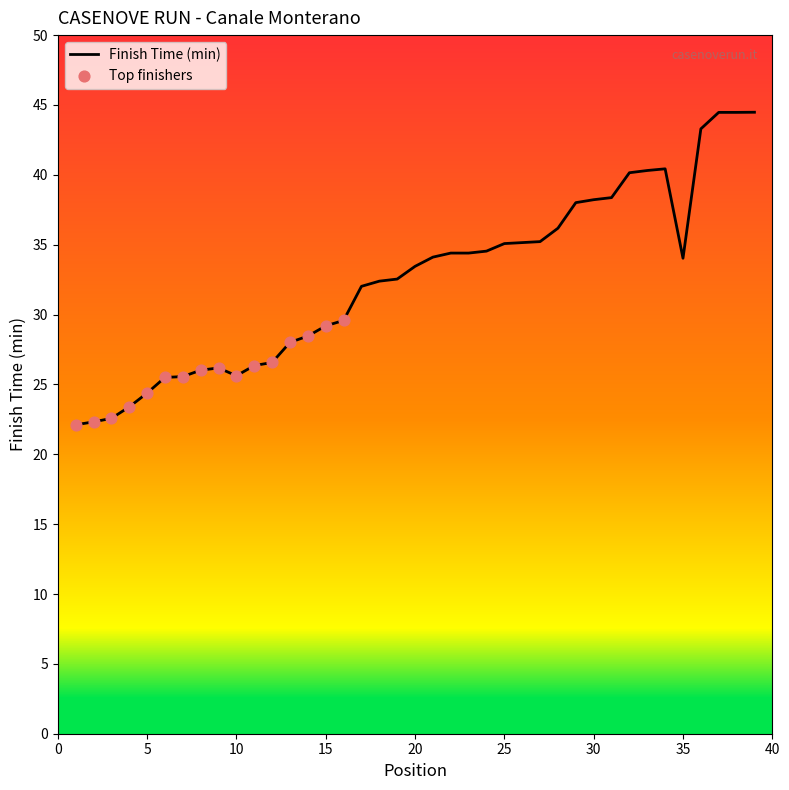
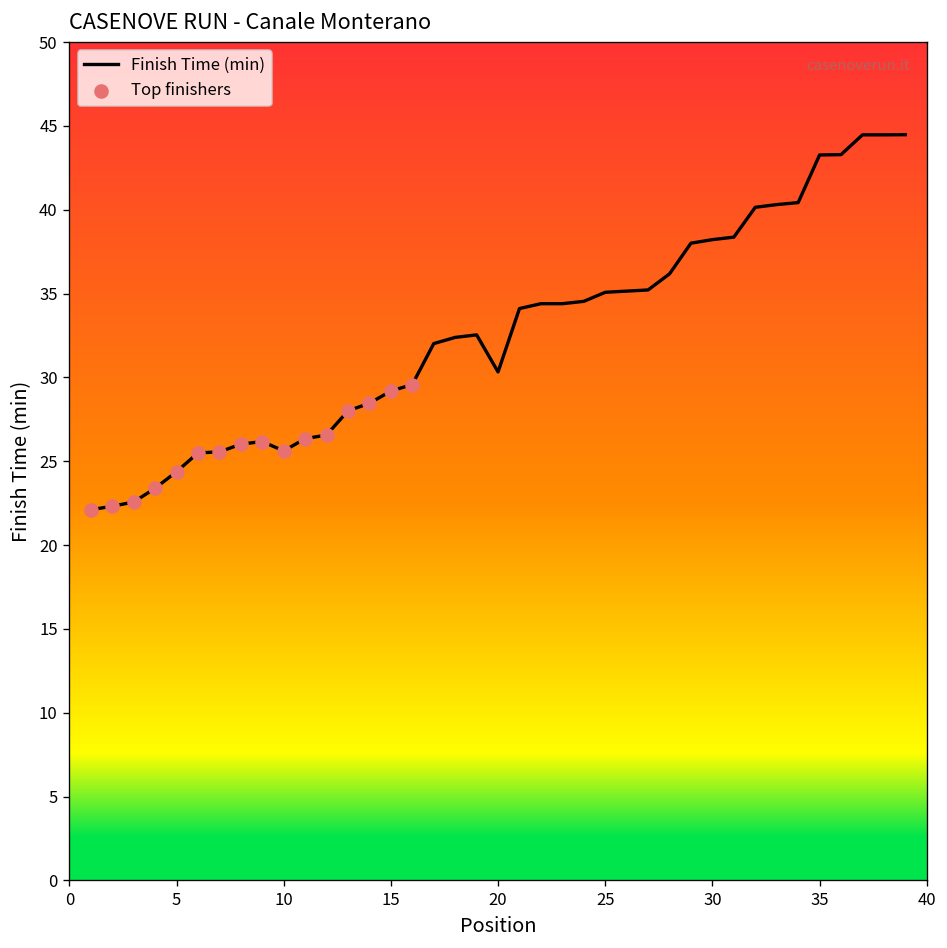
  {
    "Finish Time (min)": {
-     "20": 33.5,
+     "20": 30.3,
      "25": 35.1,
      "30": 38.2,
-     "35": 34.0
+     "35": 43.3
    }
  }
